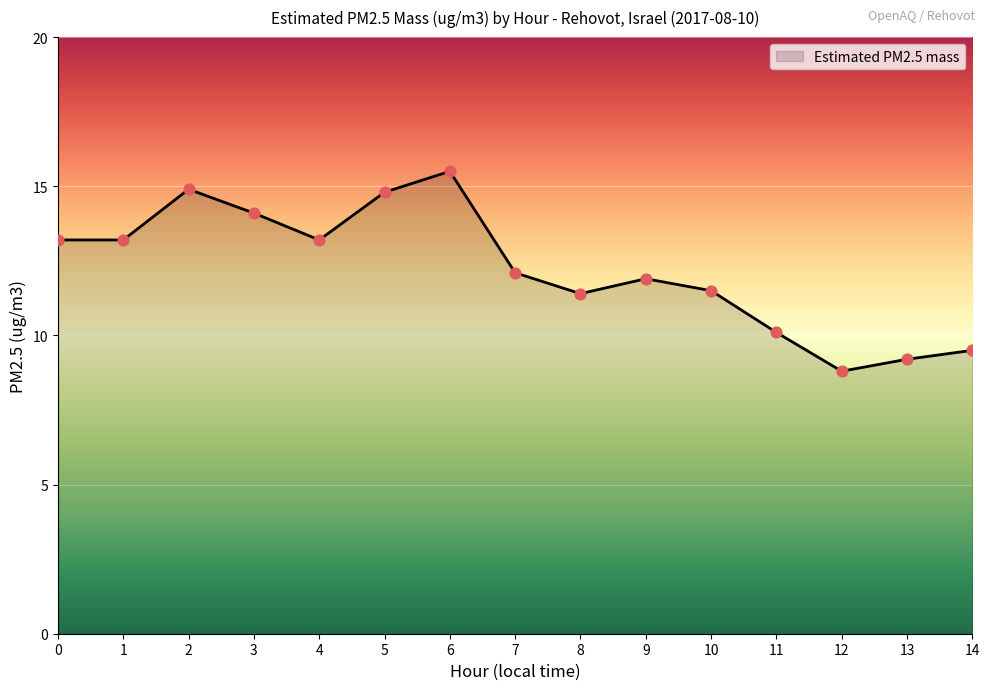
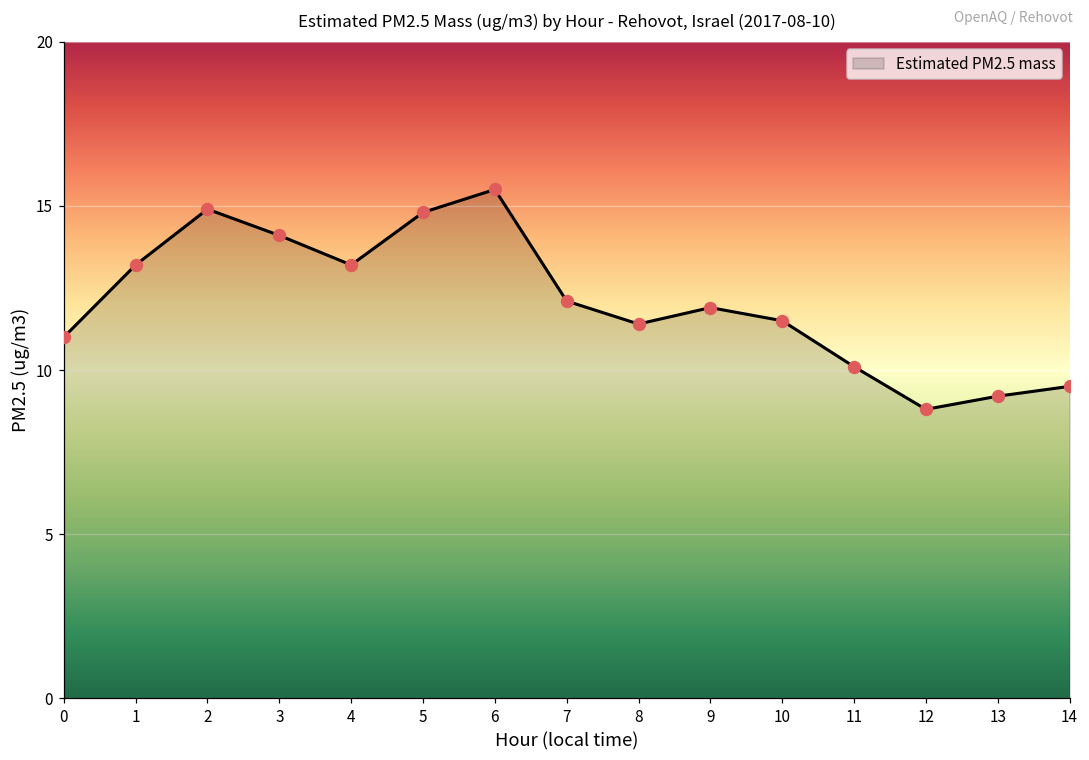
  {
-   "0": 13.2,
+   "0": 11.0,
    "1": 13.2,
    "2": 14.9,
    "3": 14.1,
    "4": 13.2,
    "5": 14.8,
    "6": 15.5,
    "7": 12.1,
    "8": 11.4,
    "9": 11.9,
    "10": 11.5,
    "11": 10.1,
    "12": 8.8,
    "13": 9.2,
    "14": 9.5
  }
